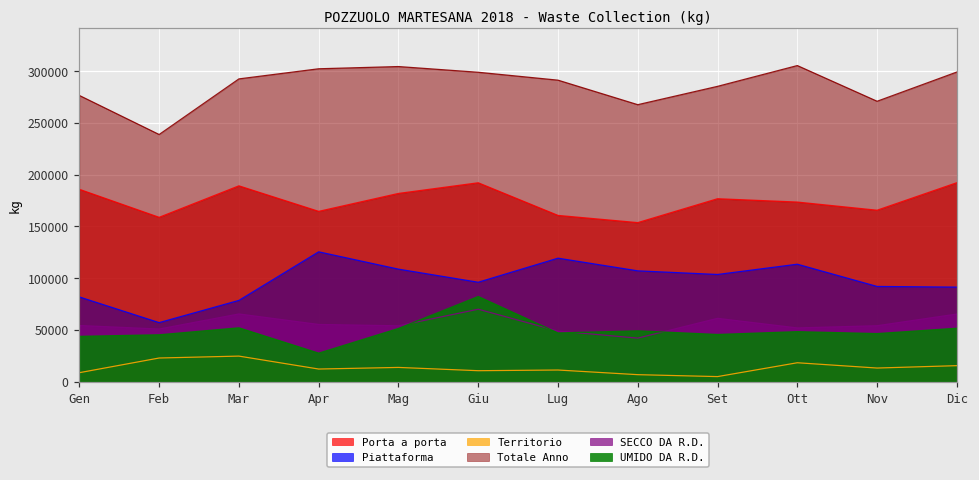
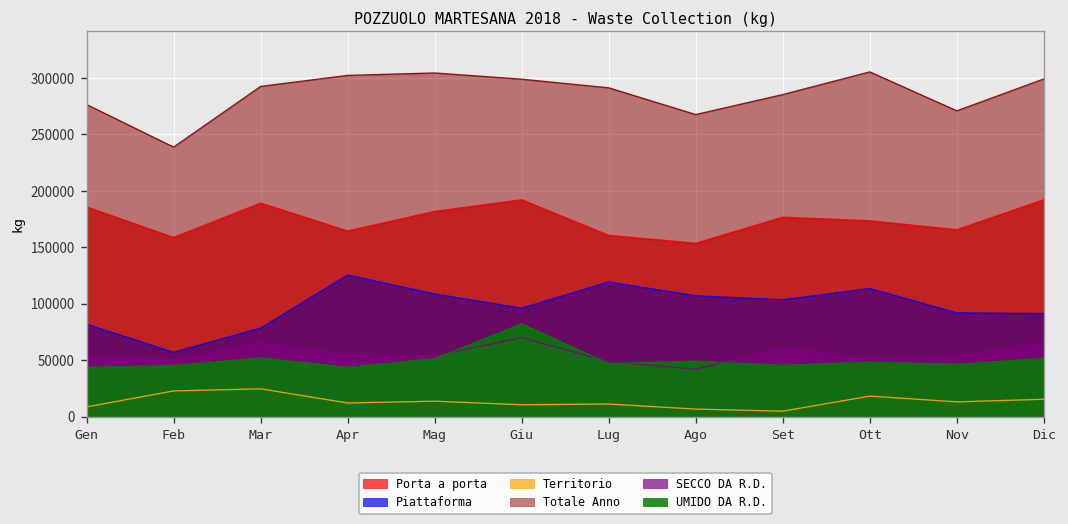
  {
    "Porta a porta": {
      "Gen": 190000,
      "Feb": 160000,
      "Mar": 190000,
      "Apr": 160000,
      "Mag": 180000,
      "Giu": 190000,
      "Lug": 160000,
      "Ago": 150000,
      "Set": 180000,
      "Ott": 170000,
      "Nov": 170000,
      "Dic": 190000
    },
    "Piattaforma": {
      "Gen": 80000,
      "Feb": 60000,
      "Mar": 80000,
      "Apr": 130000,
      "Mag": 110000,
      "Giu": 100000,
      "Lug": 120000,
      "Ago": 110000,
      "Set": 100000,
      "Ott": 110000,
      "Nov": 90000,
      "Dic": 90000
    },
    "Territorio": {
      "Gen": 10000,
      "Feb": 20000,
      "Mar": 20000,
      "Apr": 10000,
      "Mag": 10000,
      "Giu": 10000,
      "Lug": 10000,
      "Ago": 10000,
      "Set": 0,
      "Ott": 20000,
      "Nov": 10000,
      "Dic": 20000
    },
    "Totale Anno": {
      "Gen": 280000,
      "Feb": 240000,
      "Mar": 290000,
      "Apr": 300000,
      "Mag": 300000,
      "Giu": 300000,
      "Lug": 290000,
      "Ago": 270000,
      "Set": 290000,
      "Ott": 310000,
      "Nov": 270000,
      "Dic": 300000
    },
    "SECCO DA R.D.": {
      "Gen": 50000,
      "Feb": 50000,
      "Mar": 70000,
      "Apr": 60000,
      "Giu": 70000,
      "Ago": 40000,
      "Set": 60000,
      "Ott": 50000,
      "Nov": 50000,
      "Dic": 70000
    },
    "UMIDO DA R.D.": {
      "Gen": 40000,
      "Feb": 50000,
      "Mar": 50000,
-     "Apr": 30000,
+     "Apr": 40000,
      "Giu": 80000,
      "Ago": 50000,
      "Set": 50000,
      "Ott": 50000,
      "Nov": 50000,
      "Dic": 50000
    }
  }
